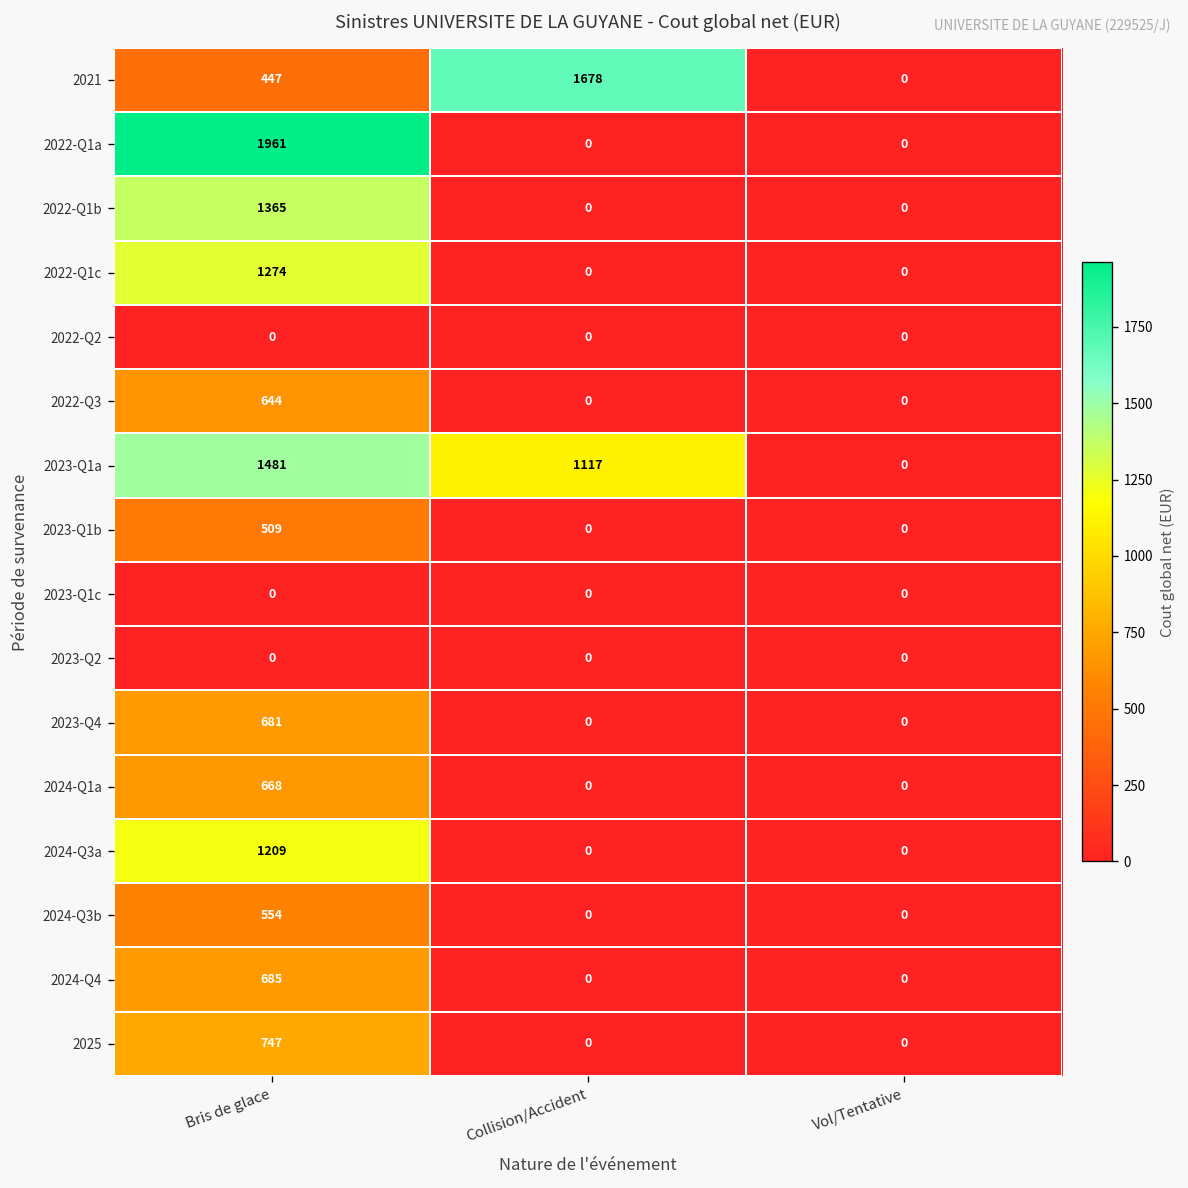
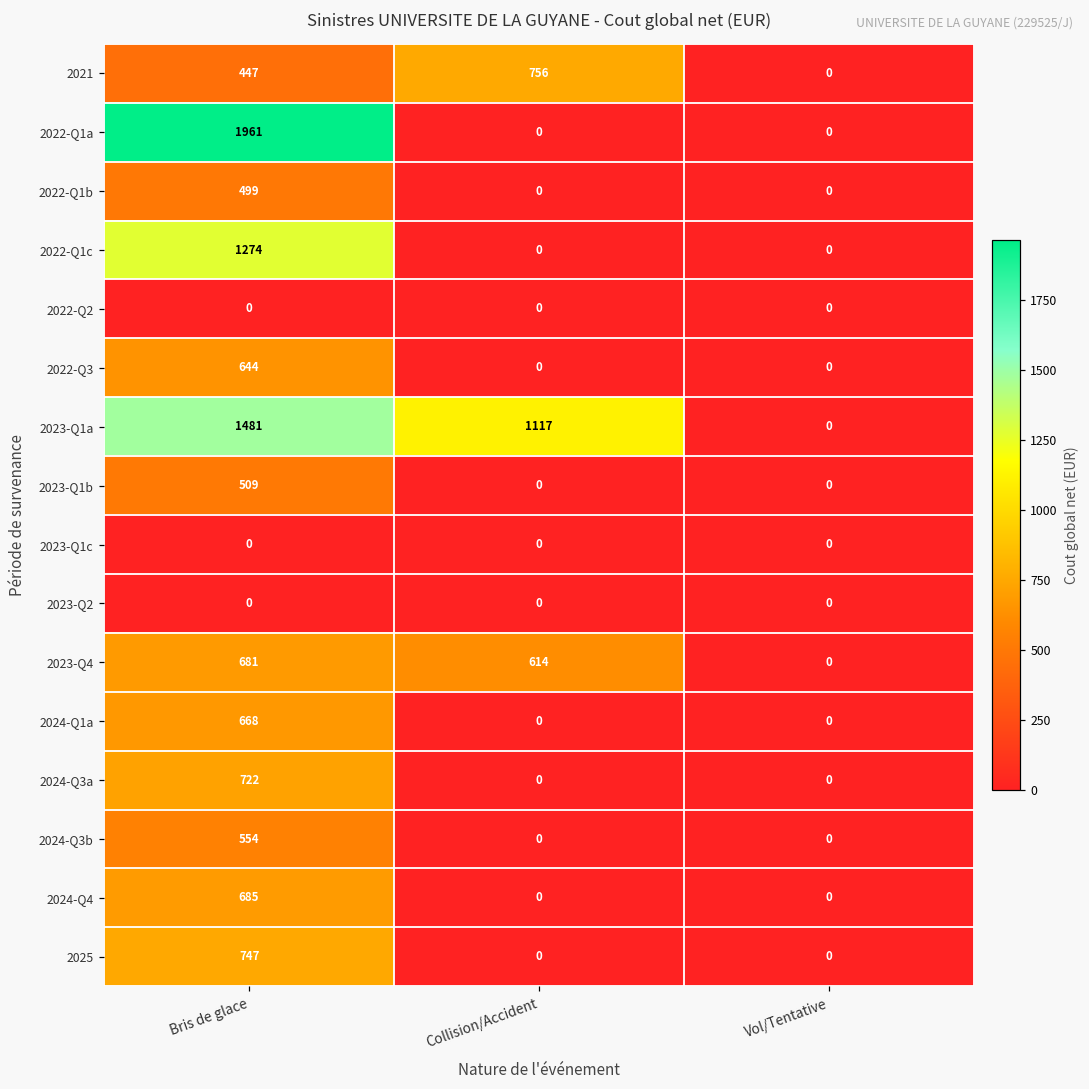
  {
    "2021": {
      "Bris de glace": 447,
-     "Collision/Accident": 1678,
+     "Collision/Accident": 756,
      "Vol/Tentative": 0
    },
    "2022-Q1a": {
      "Bris de glace": 1961,
      "Collision/Accident": 0,
      "Vol/Tentative": 0
    },
    "2022-Q1b": {
-     "Bris de glace": 1365,
+     "Bris de glace": 499,
      "Collision/Accident": 0,
      "Vol/Tentative": 0
    },
    "2022-Q1c": {
      "Bris de glace": 1274,
      "Collision/Accident": 0,
      "Vol/Tentative": 0
    },
    "2022-Q2": {
      "Bris de glace": 0,
      "Collision/Accident": 0,
      "Vol/Tentative": 0
    },
    "2022-Q3": {
      "Bris de glace": 644,
      "Collision/Accident": 0,
      "Vol/Tentative": 0
    },
    "2023-Q1a": {
      "Bris de glace": 1481,
      "Collision/Accident": 1117,
      "Vol/Tentative": 0
    },
    "2023-Q1b": {
      "Bris de glace": 509,
      "Collision/Accident": 0,
      "Vol/Tentative": 0
    },
    "2023-Q1c": {
      "Bris de glace": 0,
      "Collision/Accident": 0,
      "Vol/Tentative": 0
    },
    "2023-Q2": {
      "Bris de glace": 0,
      "Collision/Accident": 0,
      "Vol/Tentative": 0
    },
    "2023-Q4": {
      "Bris de glace": 681,
-     "Collision/Accident": 0,
+     "Collision/Accident": 614,
      "Vol/Tentative": 0
    },
    "2024-Q1a": {
      "Bris de glace": 668,
      "Collision/Accident": 0,
      "Vol/Tentative": 0
    },
    "2024-Q3a": {
-     "Bris de glace": 1209,
+     "Bris de glace": 722,
      "Collision/Accident": 0,
      "Vol/Tentative": 0
    },
    "2024-Q3b": {
      "Bris de glace": 554,
      "Collision/Accident": 0,
      "Vol/Tentative": 0
    },
    "2024-Q4": {
      "Bris de glace": 685,
      "Collision/Accident": 0,
      "Vol/Tentative": 0
    },
    "2025": {
      "Bris de glace": 747,
      "Collision/Accident": 0,
      "Vol/Tentative": 0
    }
  }
